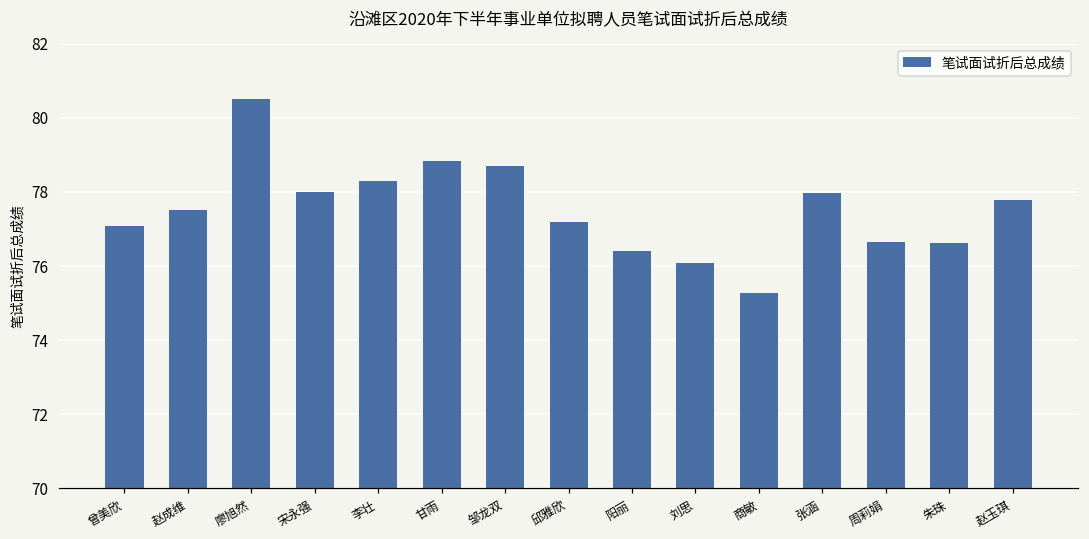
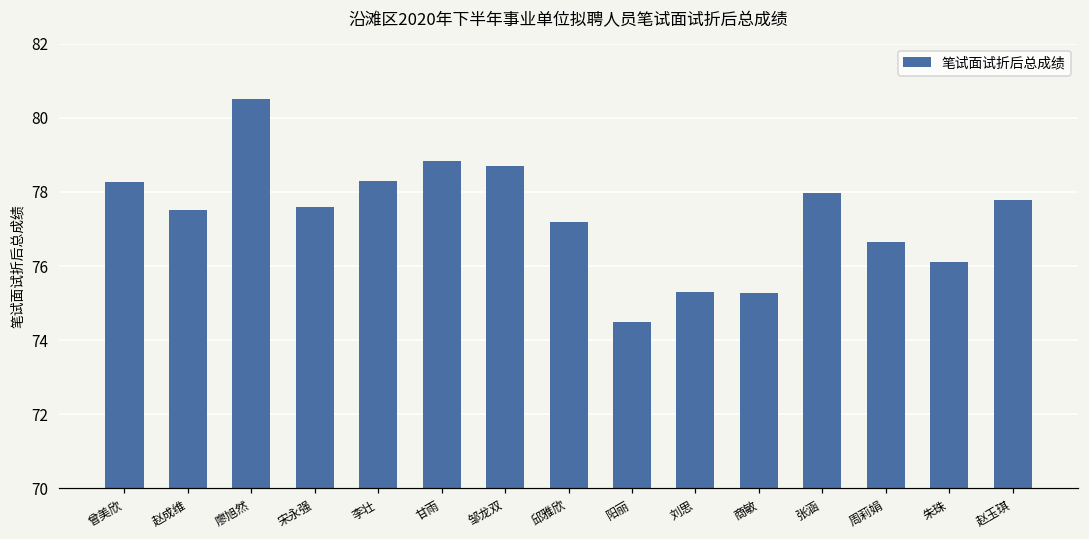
  {
-   "曾美欣": 77.1,
+   "曾美欣": 78.3,
    "赵成维": 77.5,
    "廖旭然": 80.5,
-   "宋永强": 78.0,
+   "宋永强": 77.6,
    "李壮": 78.3,
    "甘雨": 78.8,
    "邹龙双": 78.7,
    "邱雅欣": 77.2,
-   "阳丽": 76.4,
-   "刘思": 76.1,
+   "阳丽": 74.5,
+   "刘思": 75.3,
    "商敏": 75.3,
    "张涵": 78.0,
    "周莉娟": 76.6,
-   "朱珠": 76.6,
+   "朱珠": 76.1,
    "赵玉琪": 77.8
  }
